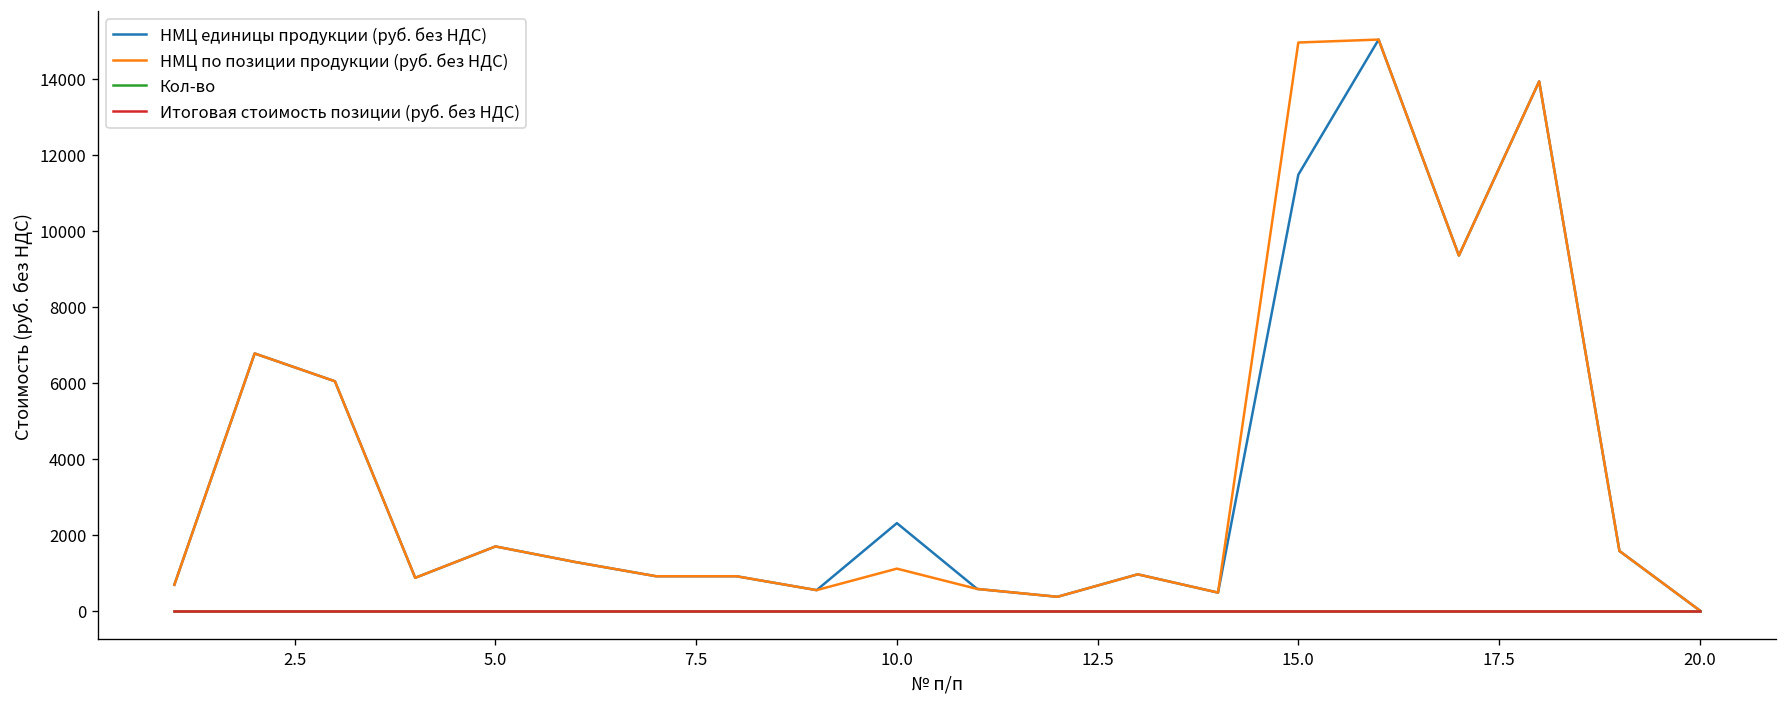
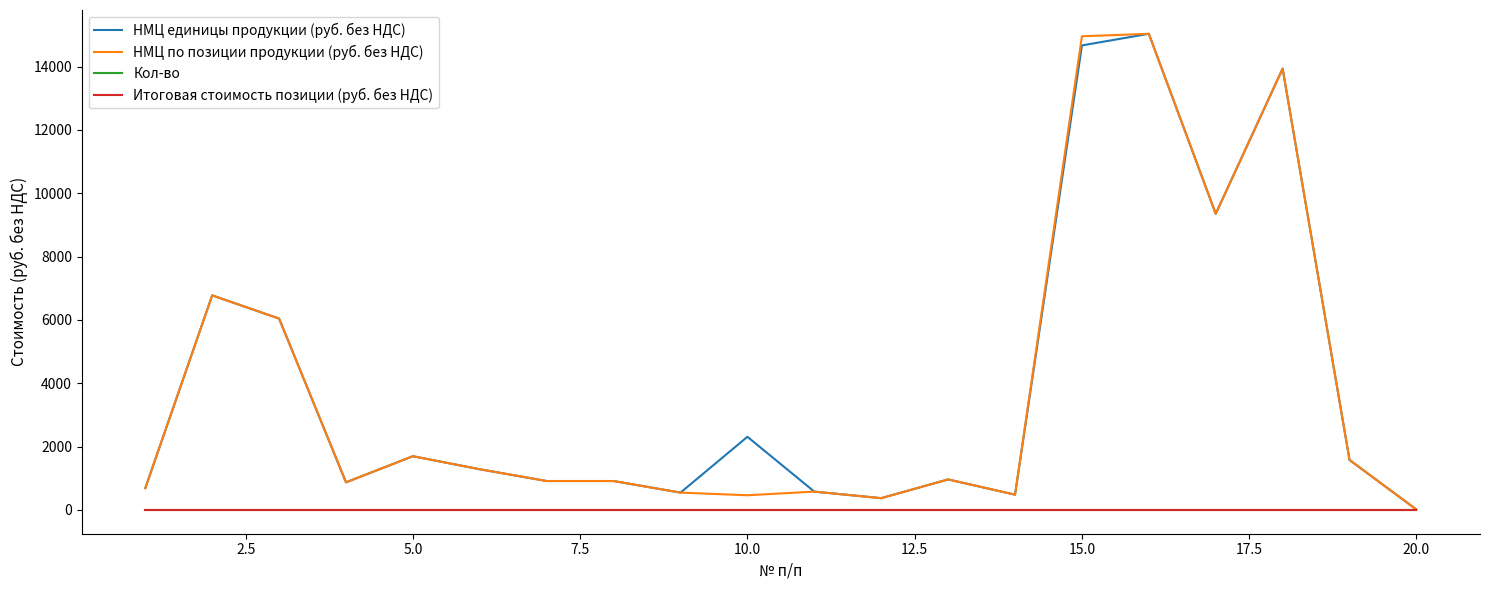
  {
    "НМЦ единицы продукции (руб. без НДС)": {
      "10.0": 2300,
-     "15.0": 11500
+     "15.0": 14700
    },
    "НМЦ по позиции продукции (руб. без НДС)": {
-     "10.0": 1100,
+     "10.0": 500,
      "15.0": 15000
    },
    "Итоговая стоимость позиции (руб. без НДС)": {
      "5.0": 0,
      "10.0": 0,
      "15.0": 0
    }
  }
